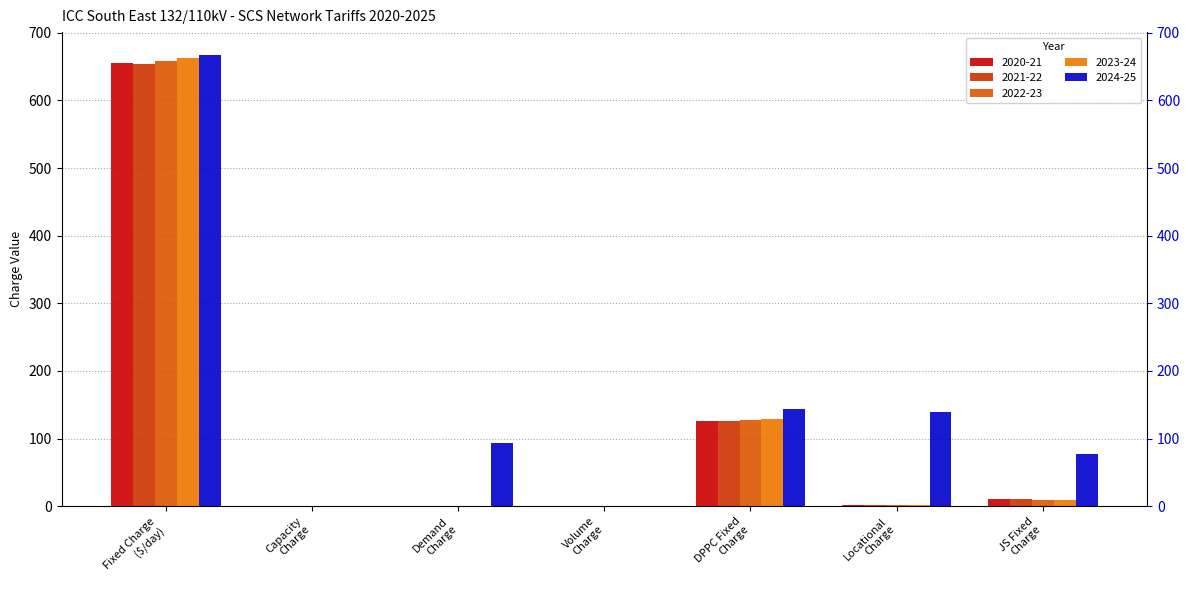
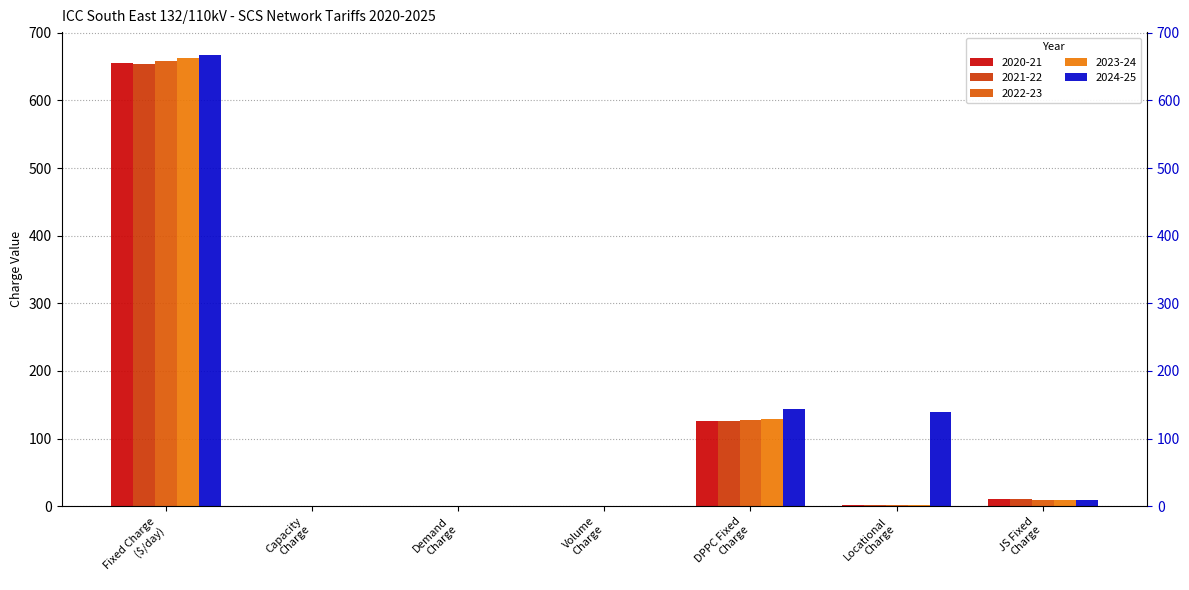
  {
    "2024-25": {
      "Fixed Charge ($/day)": 670,
-     "Demand Charge": 90,
+     "Demand Charge": 0,
      "DPPC Fixed Charge": 140,
      "Locational Charge": 140,
-     "JS Fixed Charge": 80
+     "JS Fixed Charge": 10
    }
  }
